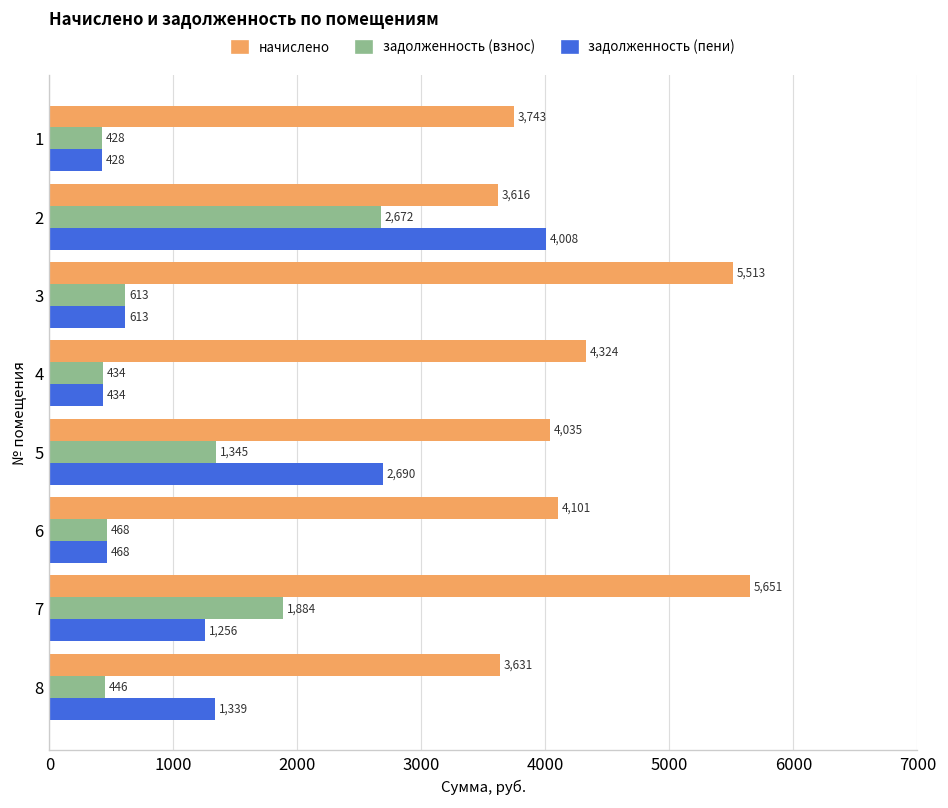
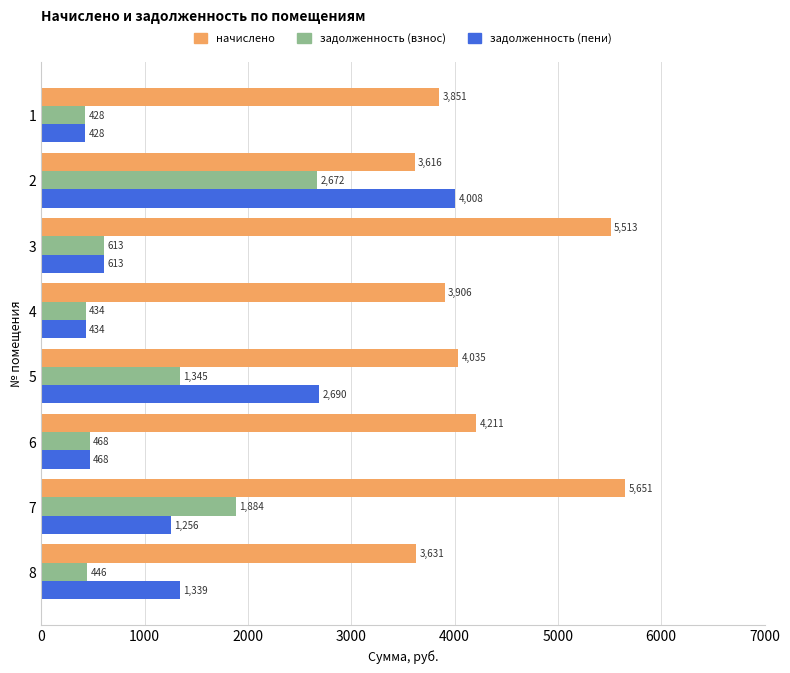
  {
    "начислено": {
-     "1": "3,743",
+     "1": "3,851",
      "2": "3,616",
      "3": "5,513",
-     "4": "4,324",
+     "4": "3,906",
      "5": "4,035",
-     "6": "4,101",
+     "6": "4,211",
      "7": "5,651",
      "8": "3,631"
    }
  }
